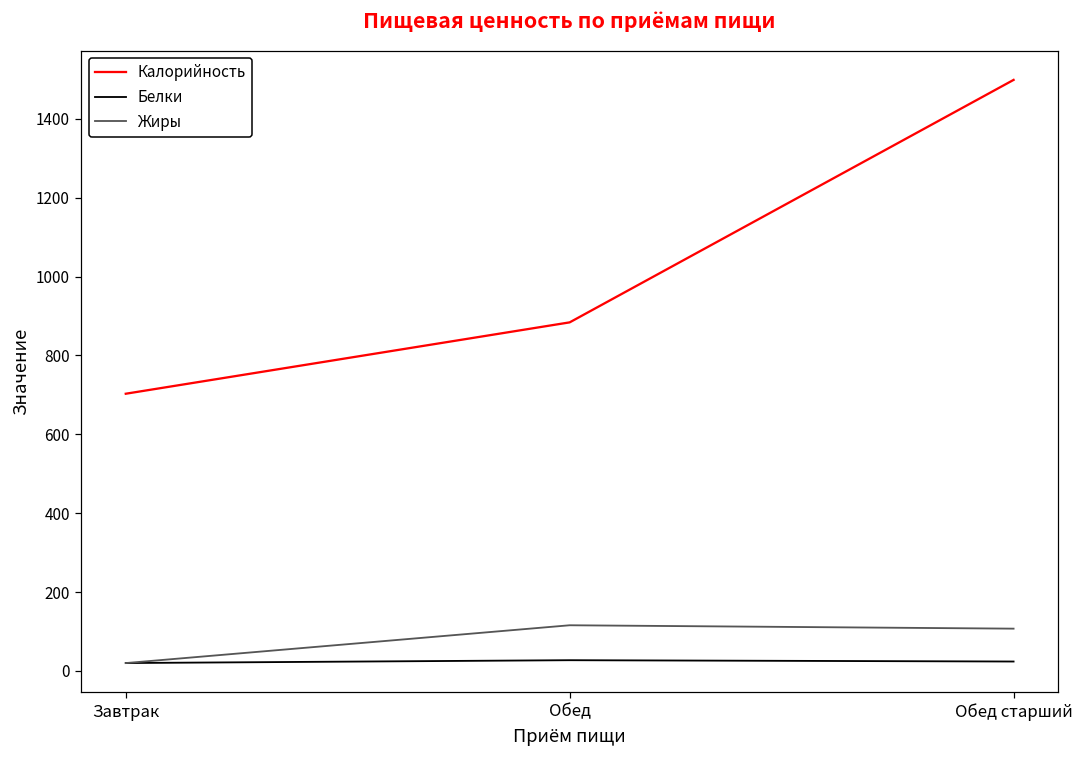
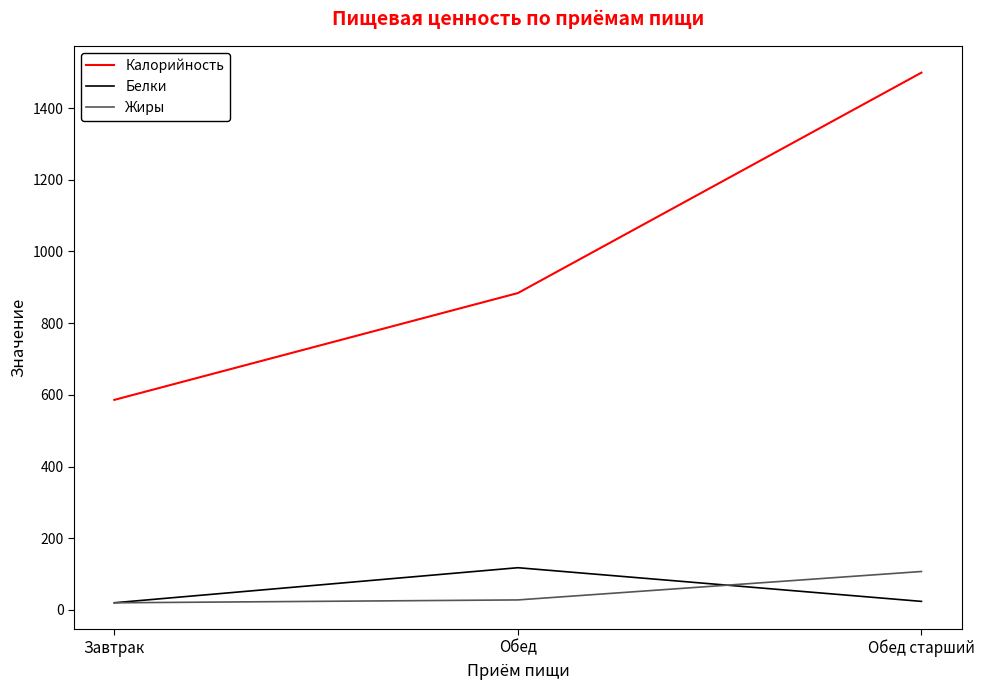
  {
    "Калорийность": {
-     "Завтрак": 700,
+     "Завтрак": 590,
      "Обед": 880,
      "Обед старший": 1500
    },
    "Белки": {
-     "Обед": 30,
+     "Обед": 120,
      "Обед старший": 20
    },
    "Жиры": {
-     "Обед": 120,
+     "Обед": 30,
      "Обед старший": 110
    }
  }
